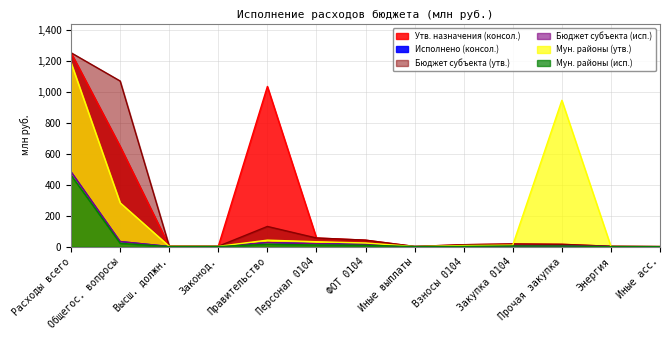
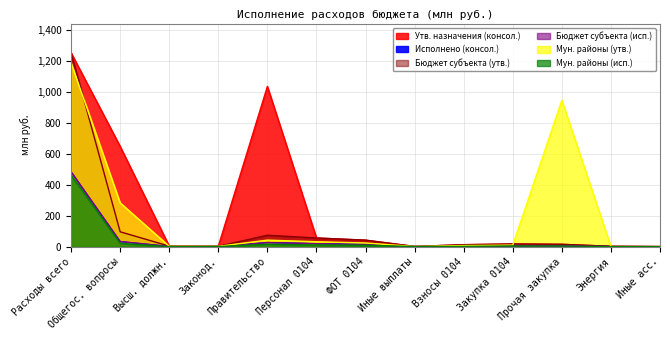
  {
    "Утв. назначения (консол.)": {
      "Общегос. вопросы": "650",
      "Правительство": "1,030"
    },
    "Бюджет субъекта (исп.)": {
      "Расходы всего": "480"
    },
    "Бюджет субъекта (утв.)": {
-     "Общегос. вопросы": "1,070",
-     "Правительство": "130"
+     "Общегос. вопросы": "100",
+     "Правительство": "70"
    },
    "Мун. районы (утв.)": {
      "Расходы всего": "1,190",
      "Общегос. вопросы": "280",
      "Прочая закупка": "940"
    },
    "Мун. районы (исп.)": {
      "Расходы всего": "460"
    }
  }
